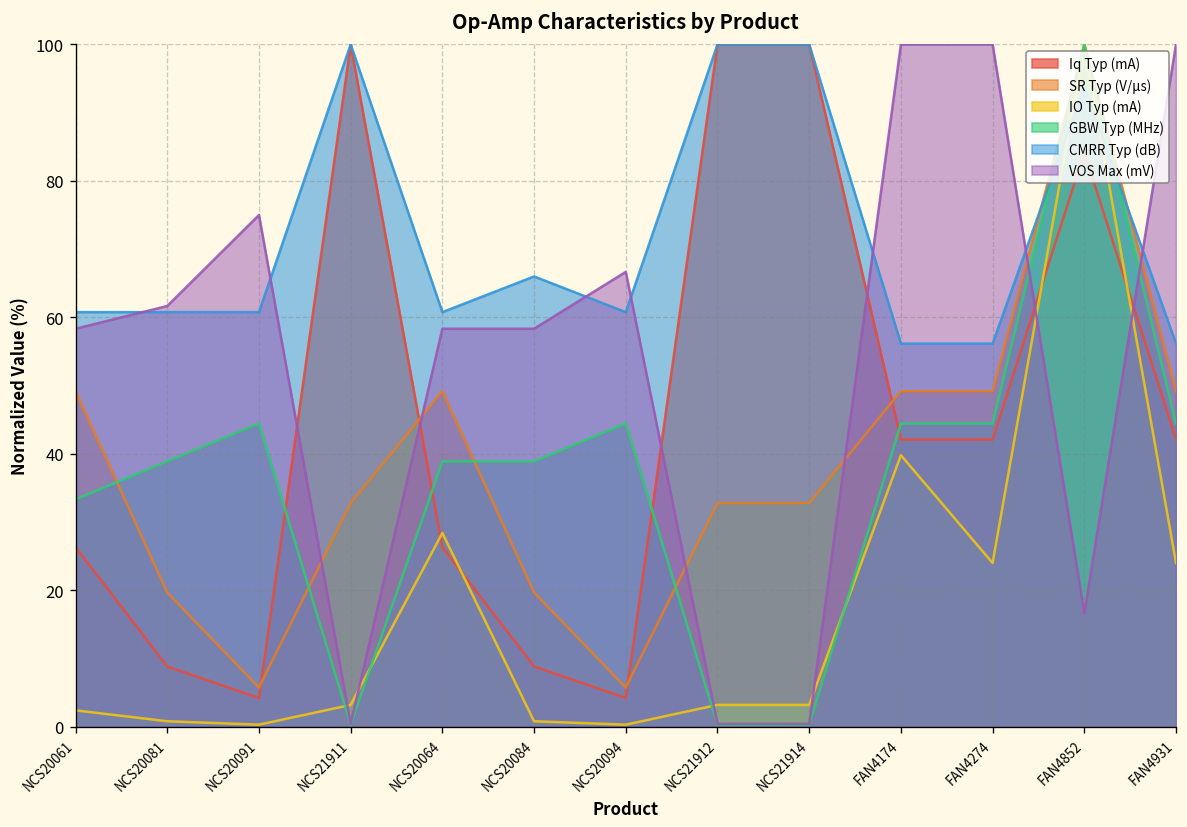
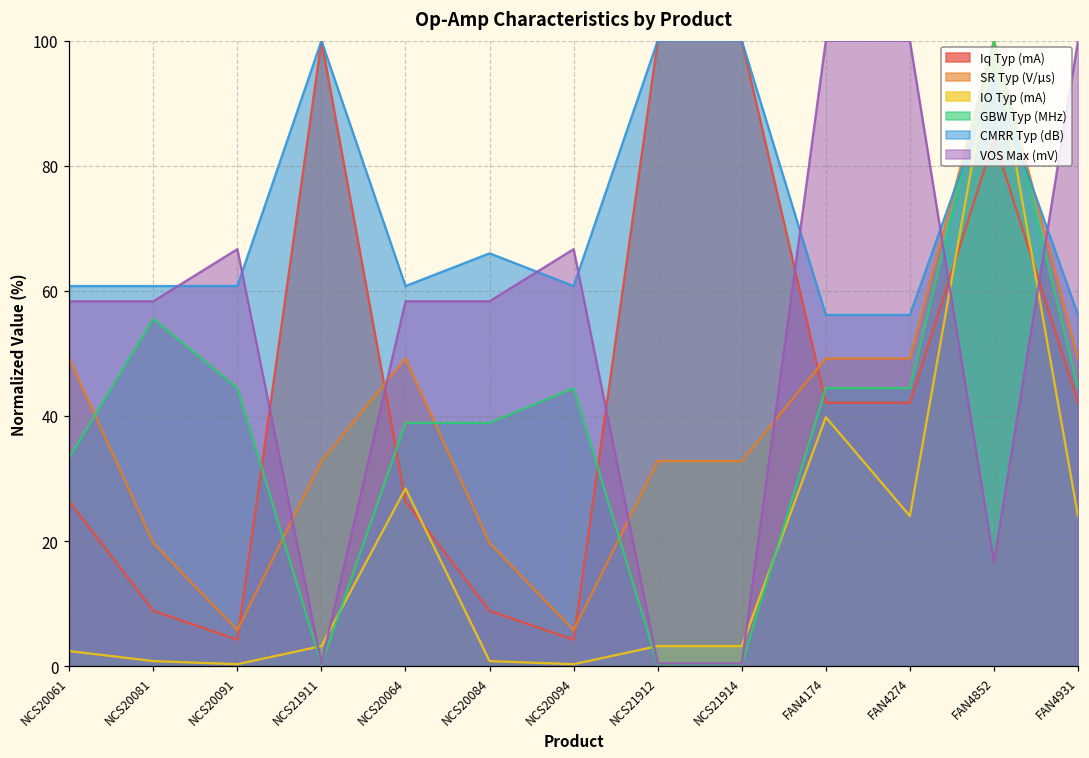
  {
    "IO Typ (mA)": {
      "NCS20061": 2,
      "NCS20081": 1,
      "NCS20091": 0,
      "NCS21911": 3,
      "NCS20064": 28,
      "NCS20084": 1,
      "NCS20094": 0,
      "NCS21912": 3,
      "NCS21914": 3,
      "FAN4174": 40,
      "FAN4274": 24,
      "FAN4931": 24
    },
    "GBW Typ (MHz)": {
      "NCS20061": 33,
-     "NCS20081": 39,
+     "NCS20081": 56,
      "NCS20091": 44,
      "NCS20064": 39,
      "NCS20084": 39,
      "NCS20094": 44,
      "FAN4174": 44,
      "FAN4274": 44,
      "FAN4931": 44
    },
    "CMRR Typ (dB)": {
      "NCS20061": 61,
      "NCS20081": 61,
      "NCS20091": 61,
      "NCS20064": 61,
      "NCS20084": 66,
      "NCS20094": 61,
      "FAN4174": 56,
      "FAN4274": 56,
      "FAN4931": 56
    },
    "VOS Max (mV)": {
      "NCS20061": 58,
-     "NCS20081": 62,
-     "NCS20091": 75,
+     "NCS20081": 58,
+     "NCS20091": 67,
      "NCS20064": 58,
      "NCS20084": 58,
      "NCS20094": 67,
      "FAN4174": 100,
      "FAN4274": 100,
      "FAN4852": 17,
      "FAN4931": 100
    }
  }
